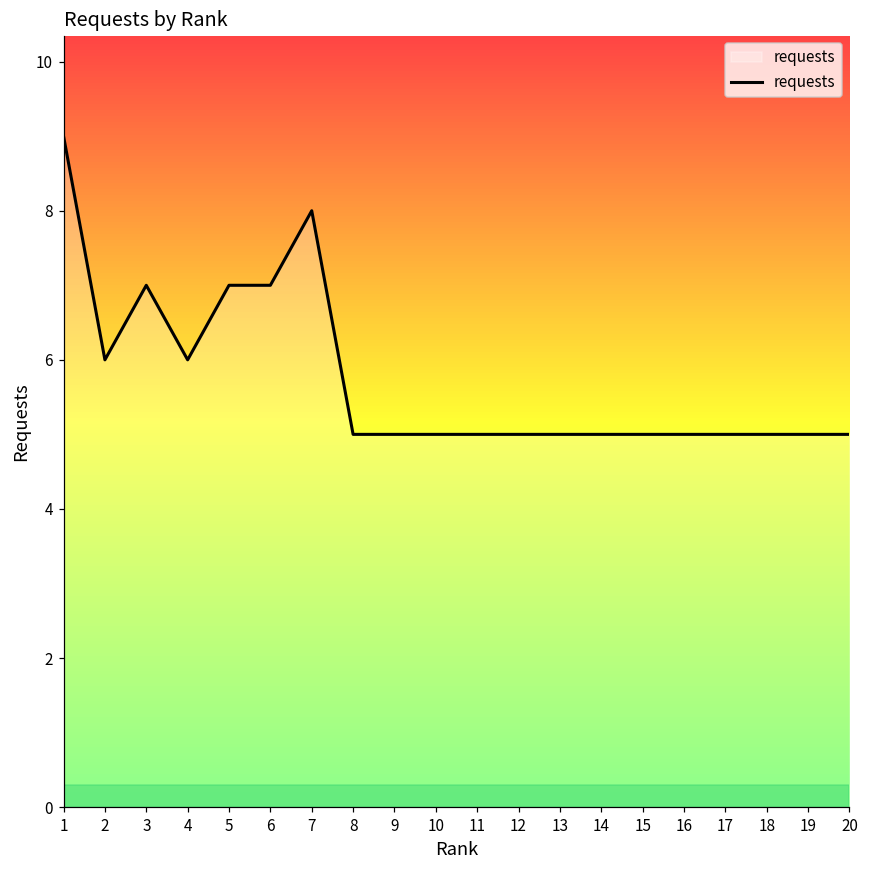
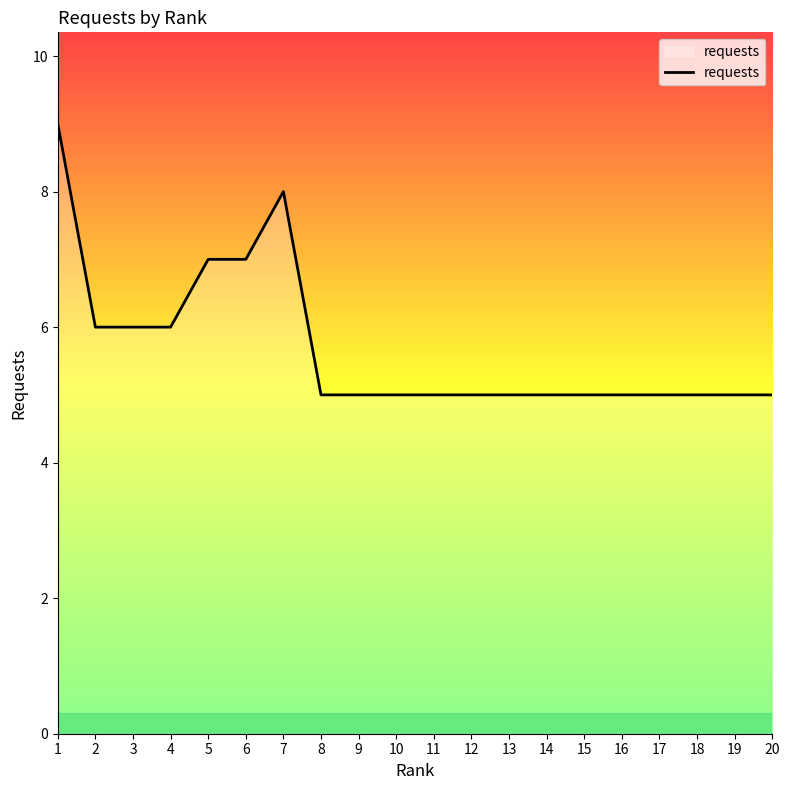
  {
    "1": 9,
    "2": 6,
-   "3": 7,
+   "3": 6,
    "4": 6,
    "5": 7,
    "6": 7,
    "7": 8,
    "8": 5,
    "9": 5,
    "10": 5,
    "11": 5,
    "12": 5,
    "13": 5,
    "14": 5,
    "15": 5,
    "16": 5,
    "17": 5,
    "18": 5,
    "19": 5,
    "20": 5
  }
